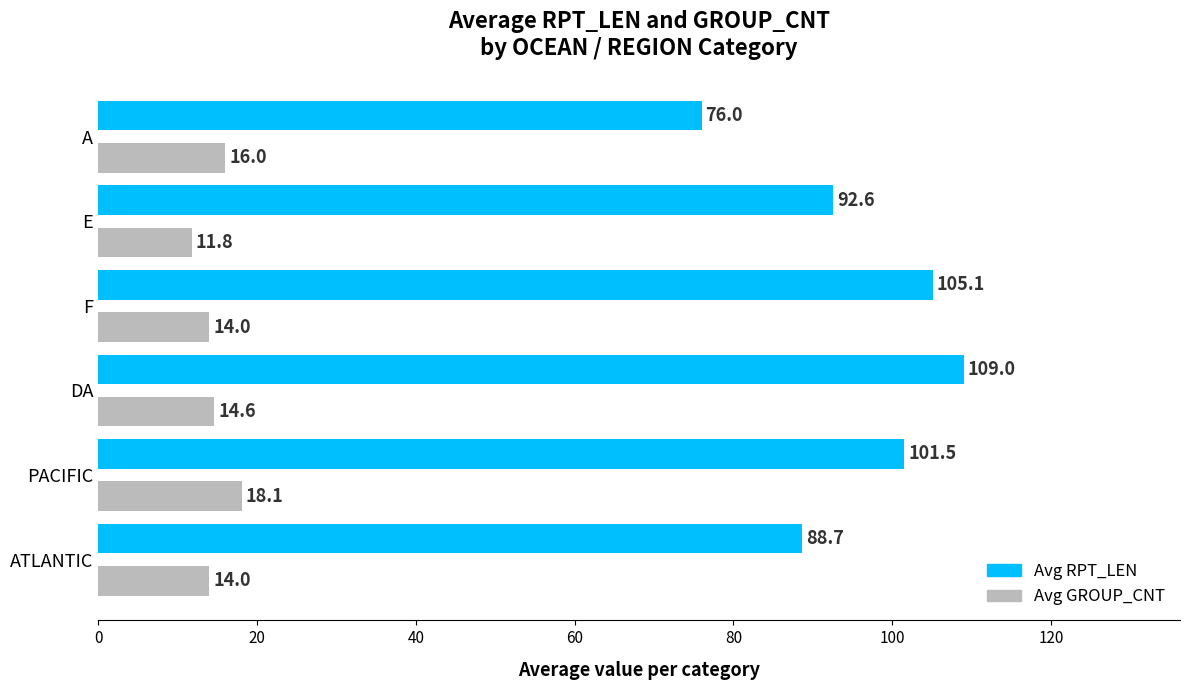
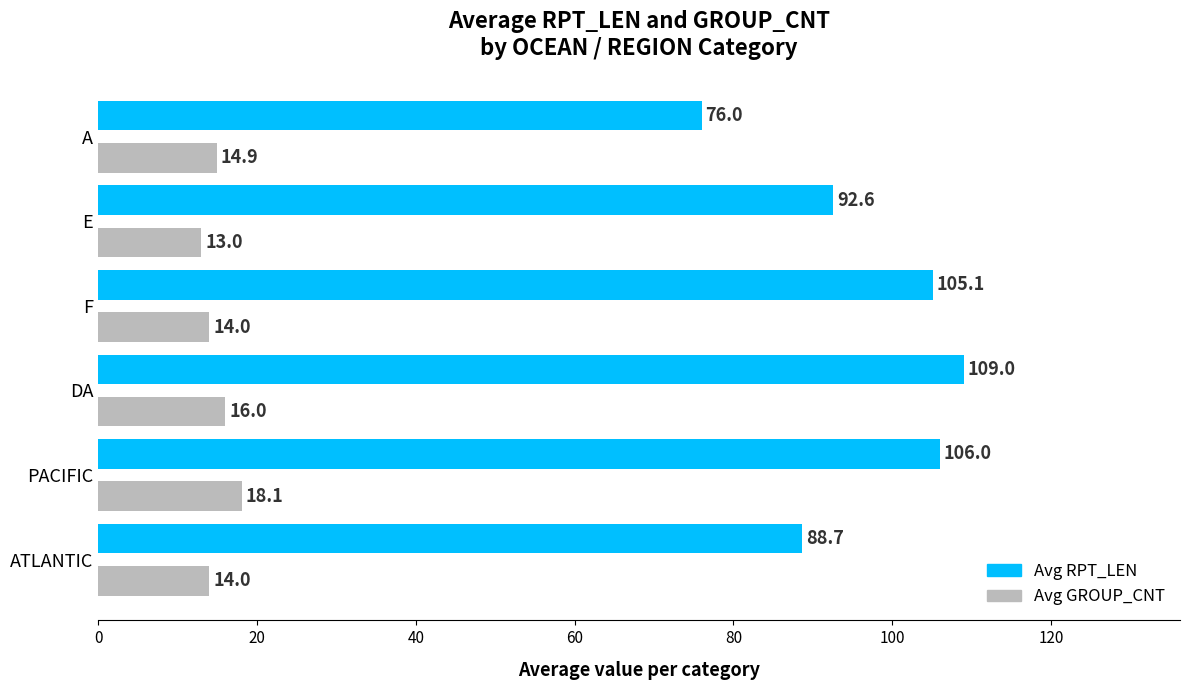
  {
    "Avg RPT_LEN": {
      "A": 76.0,
      "E": 92.6,
      "F": 105.1,
      "DA": 109.0,
-     "PACIFIC": 101.5,
+     "PACIFIC": 106.0,
      "ATLANTIC": 88.7
    },
    "Avg GROUP_CNT": {
-     "A": 16.0,
-     "E": 11.8,
+     "A": 14.9,
+     "E": 13.0,
      "F": 14.0,
-     "DA": 14.6,
+     "DA": 16.0,
      "PACIFIC": 18.1,
      "ATLANTIC": 14.0
    }
  }
